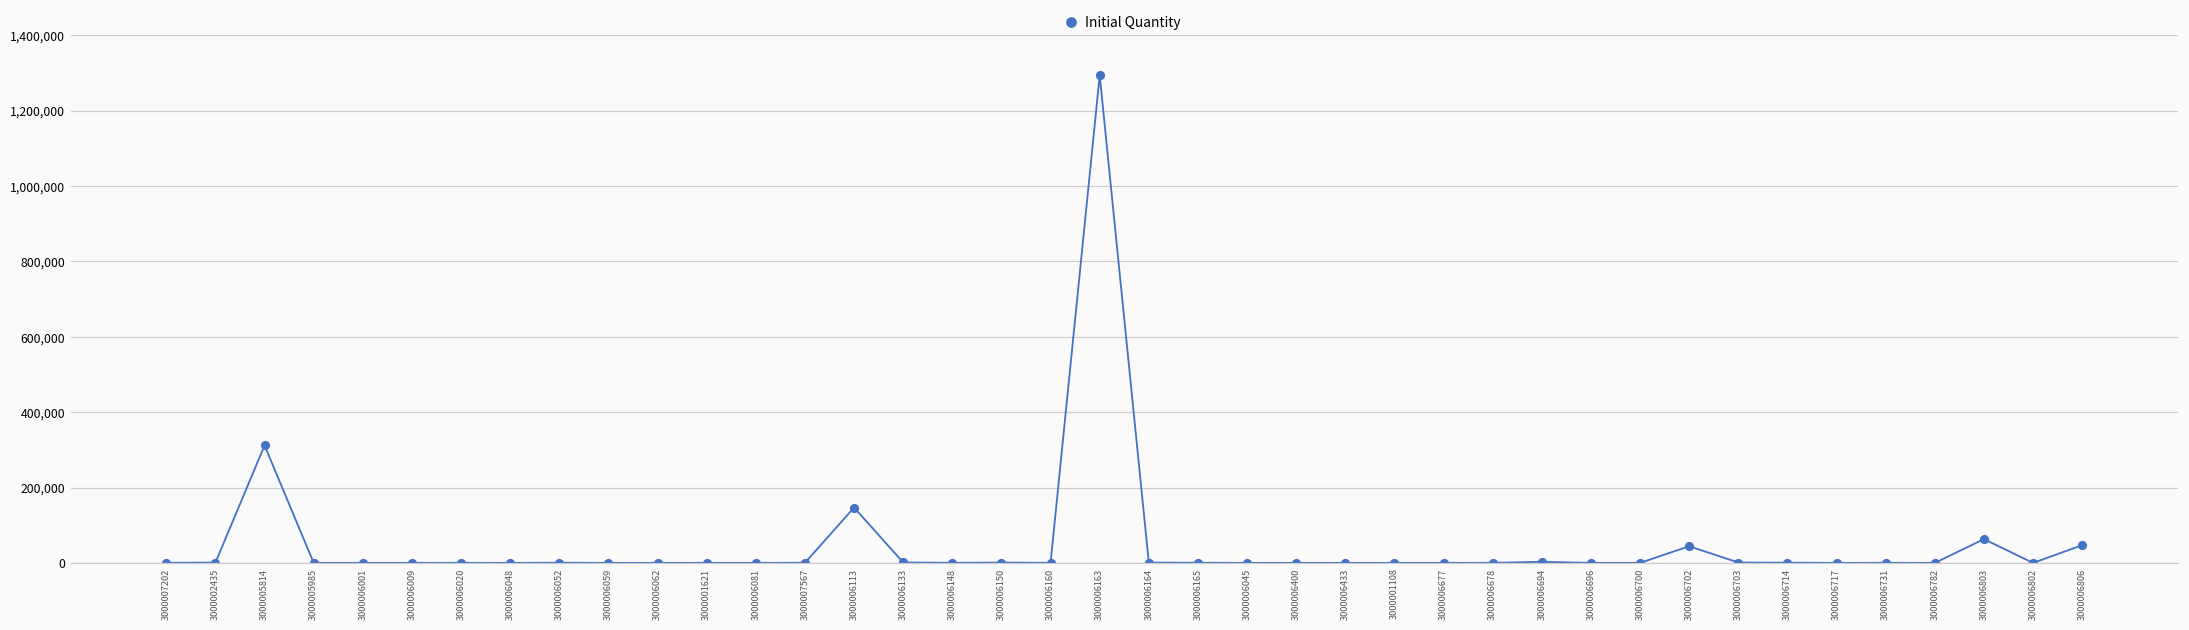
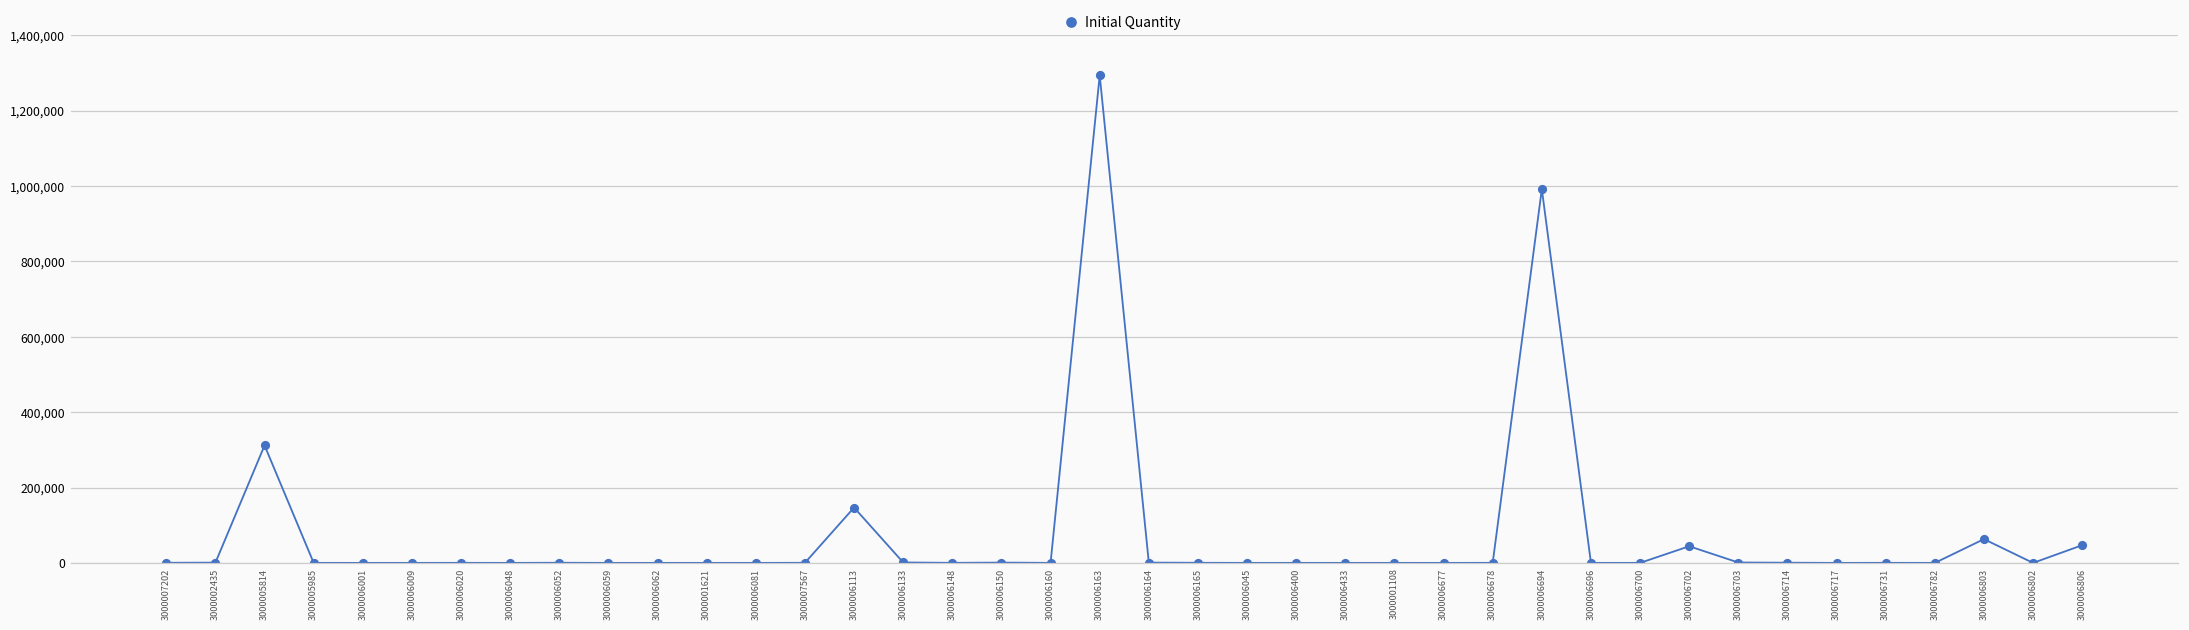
  {
    "3000007202": "0",
    "3000002435": "0",
    "3000005814": "310,000",
    "3000005985": "0",
    "3000006001": "0",
    "3000006009": "0",
    "3000006020": "0",
    "3000006048": "0",
    "3000006052": "0",
    "3000006059": "0",
    "3000006062": "0",
    "3000001621": "0",
    "3000006081": "0",
    "3000007567": "0",
    "3000006113": "150,000",
    "3000006133": "0",
    "3000006148": "0",
    "3000006150": "0",
    "3000006160": "0",
    "3000006163": "1,290,000",
    "3000006164": "0",
    "3000006165": "0",
    "3000006045": "0",
    "3000006400": "0",
    "3000006433": "0",
    "3000001108": "0",
    "3000006677": "0",
    "3000006678": "0",
-   "3000006694": "0",
+   "3000006694": "990,000",
    "3000006696": "0",
    "3000006700": "0",
    "3000006702": "40,000",
    "3000006703": "0",
    "3000006714": "0",
    "3000006717": "0",
    "3000006731": "0",
    "3000006782": "0",
    "3000006803": "60,000",
    "3000006802": "0",
    "3000006806": "50,000"
  }
